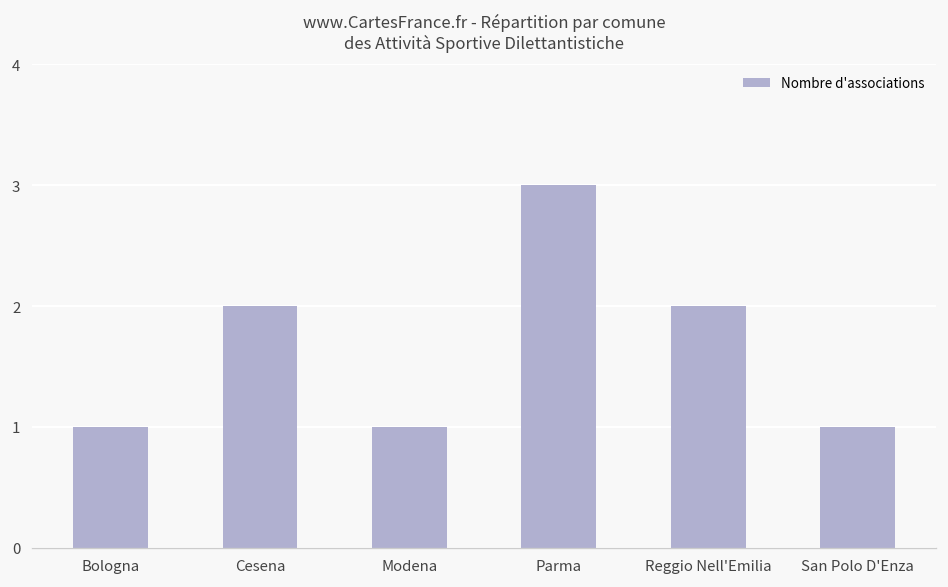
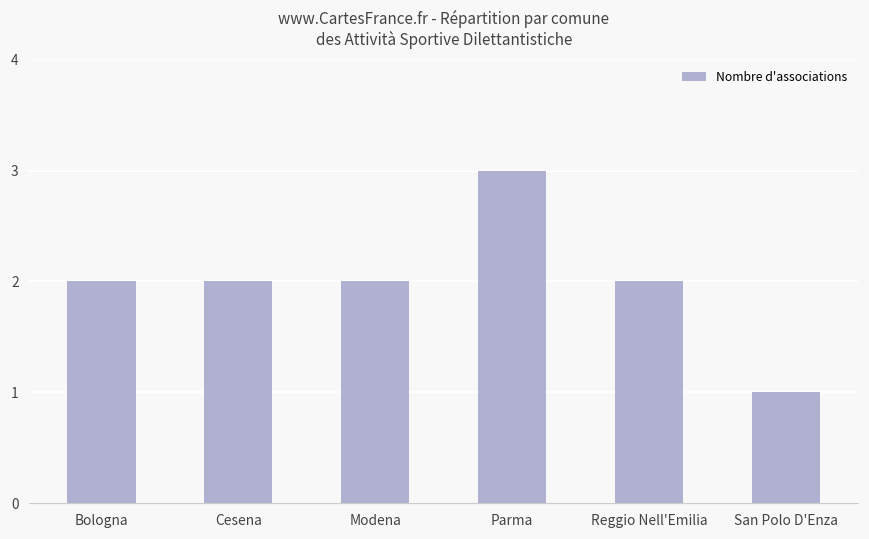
  {
-   "Bologna": 1,
+   "Bologna": 2,
    "Cesena": 2,
-   "Modena": 1,
+   "Modena": 2,
    "Parma": 3,
    "Reggio Nell'Emilia": 2,
    "San Polo D'Enza": 1
  }
